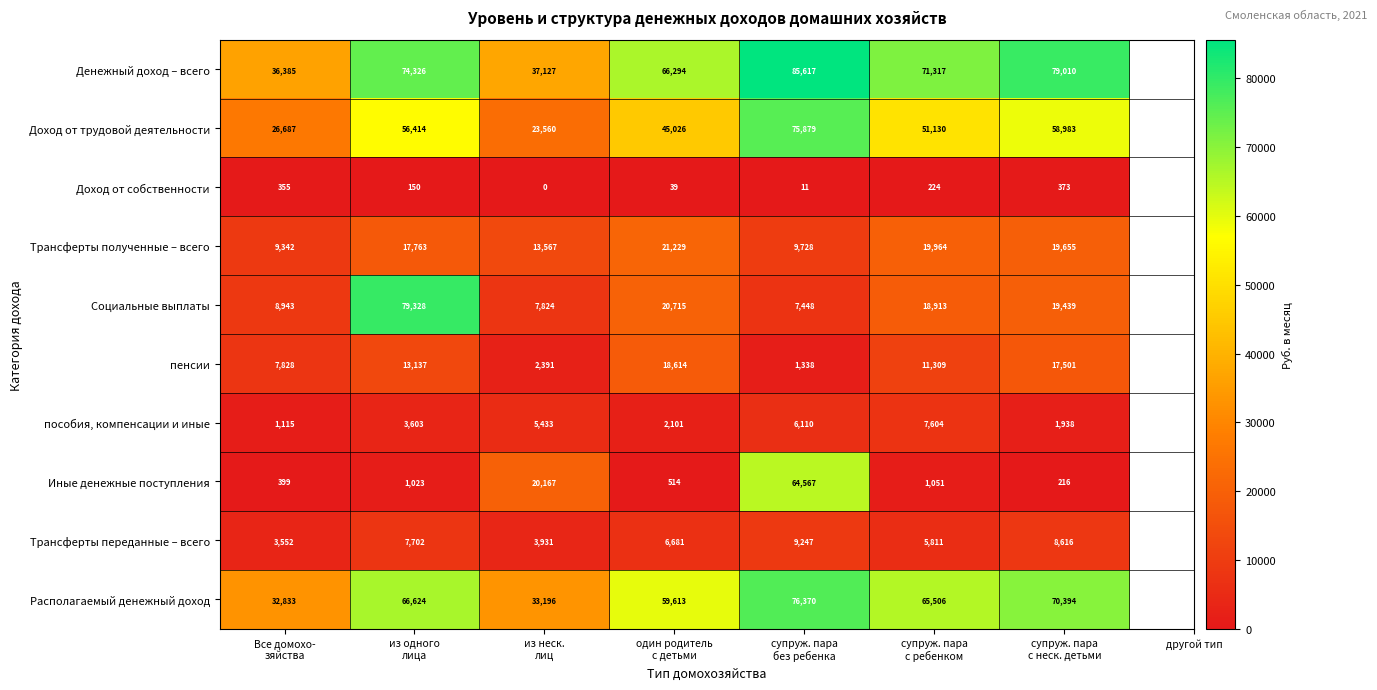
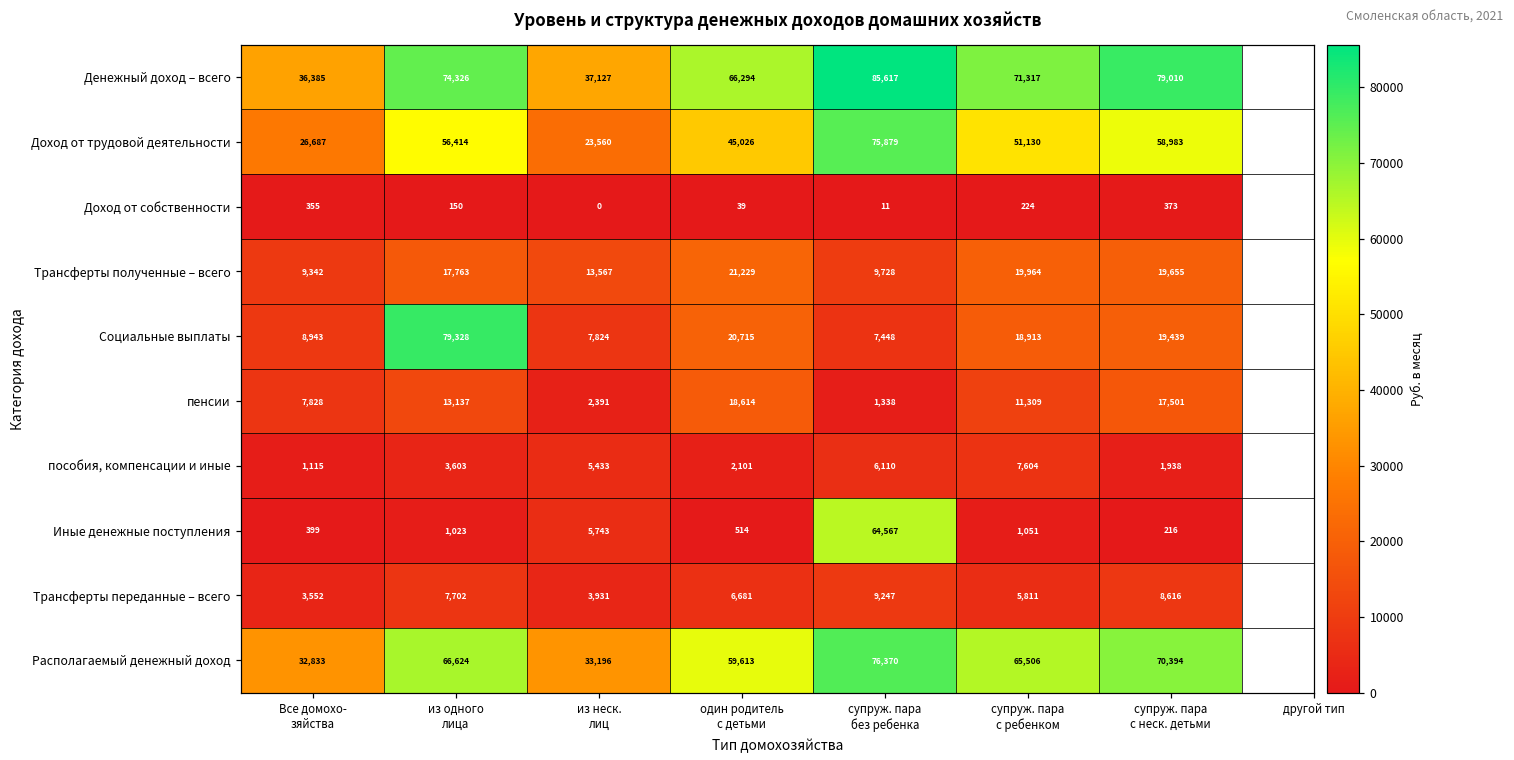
  {
    "Денежный доход – всего": {
      "Все домохо- зяйства": "36,385",
      "из одного лица": "74,326",
      "из неск. лиц": "37,127",
      "один родитель с детьми": "66,294",
      "супруж. пара без ребенка": "85,617",
      "супруж. пара с ребенком": "71,317",
      "супруж. пара с неск. детьми": "79,010"
    },
    "Доход от трудовой деятельности": {
      "Все домохо- зяйства": "26,687",
      "из одного лица": "56,414",
      "из неск. лиц": "23,560",
      "один родитель с детьми": "45,026",
      "супруж. пара без ребенка": "75,879",
      "супруж. пара с ребенком": "51,130",
      "супруж. пара с неск. детьми": "58,983"
    },
    "Доход от собственности": {
      "Все домохо- зяйства": "355",
      "из одного лица": "150",
      "из неск. лиц": "0",
      "один родитель с детьми": "39",
      "супруж. пара без ребенка": "11",
      "супруж. пара с ребенком": "224",
      "супруж. пара с неск. детьми": "373"
    },
    "Трансферты полученные – всего": {
      "Все домохо- зяйства": "9,342",
      "из одного лица": "17,763",
      "из неск. лиц": "13,567",
      "один родитель с детьми": "21,229",
      "супруж. пара без ребенка": "9,728",
      "супруж. пара с ребенком": "19,964",
      "супруж. пара с неск. детьми": "19,655"
    },
    "Социальные выплаты": {
      "Все домохо- зяйства": "8,943",
      "из одного лица": "79,328",
      "из неск. лиц": "7,824",
      "один родитель с детьми": "20,715",
      "супруж. пара без ребенка": "7,448",
      "супруж. пара с ребенком": "18,913",
      "супруж. пара с неск. детьми": "19,439"
    },
    "пенсии": {
      "Все домохо- зяйства": "7,828",
      "из одного лица": "13,137",
      "из неск. лиц": "2,391",
      "один родитель с детьми": "18,614",
      "супруж. пара без ребенка": "1,338",
      "супруж. пара с ребенком": "11,309",
      "супруж. пара с неск. детьми": "17,501"
    },
    "пособия, компенсации и иные": {
      "Все домохо- зяйства": "1,115",
      "из одного лица": "3,603",
      "из неск. лиц": "5,433",
      "один родитель с детьми": "2,101",
      "супруж. пара без ребенка": "6,110",
      "супруж. пара с ребенком": "7,604",
      "супруж. пара с неск. детьми": "1,938"
    },
    "Иные денежные поступления": {
      "Все домохо- зяйства": "399",
      "из одного лица": "1,023",
-     "из неск. лиц": "20,167",
+     "из неск. лиц": "5,743",
      "один родитель с детьми": "514",
      "супруж. пара без ребенка": "64,567",
      "супруж. пара с ребенком": "1,051",
      "супруж. пара с неск. детьми": "216"
    },
    "Трансферты переданные – всего": {
      "Все домохо- зяйства": "3,552",
      "из одного лица": "7,702",
      "из неск. лиц": "3,931",
      "один родитель с детьми": "6,681",
      "супруж. пара без ребенка": "9,247",
      "супруж. пара с ребенком": "5,811",
      "супруж. пара с неск. детьми": "8,616"
    },
    "Располагаемый денежный доход": {
      "Все домохо- зяйства": "32,833",
      "из одного лица": "66,624",
      "из неск. лиц": "33,196",
      "один родитель с детьми": "59,613",
      "супруж. пара без ребенка": "76,370",
      "супруж. пара с ребенком": "65,506",
      "супруж. пара с неск. детьми": "70,394"
    }
  }
